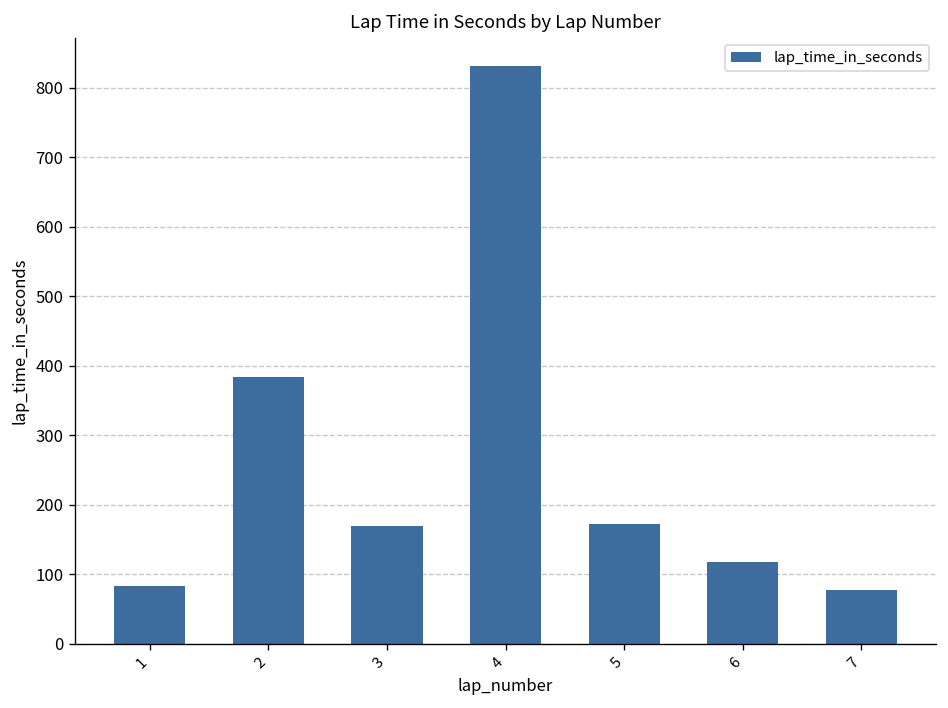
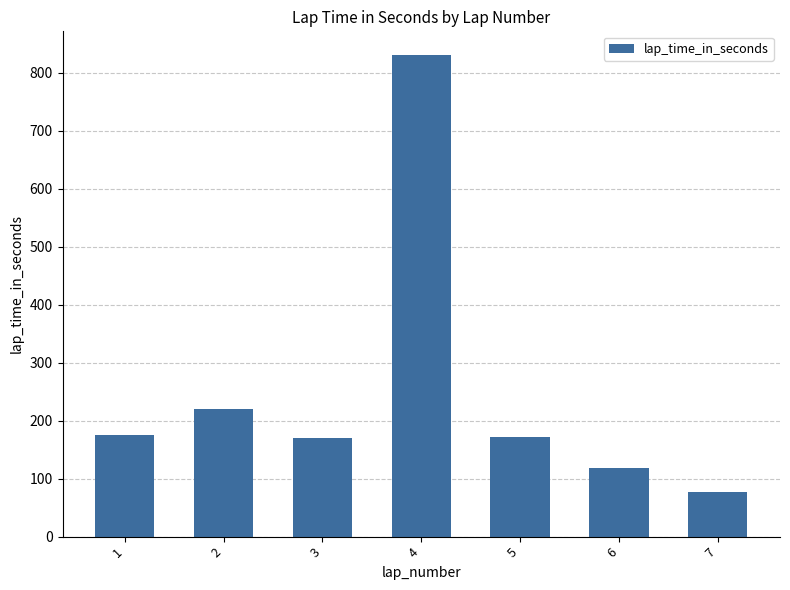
  {
-   "1": 80,
-   "2": 380,
+   "1": 170,
+   "2": 220,
    "3": 170,
    "4": 830,
    "5": 170,
    "6": 120,
    "7": 80
  }
